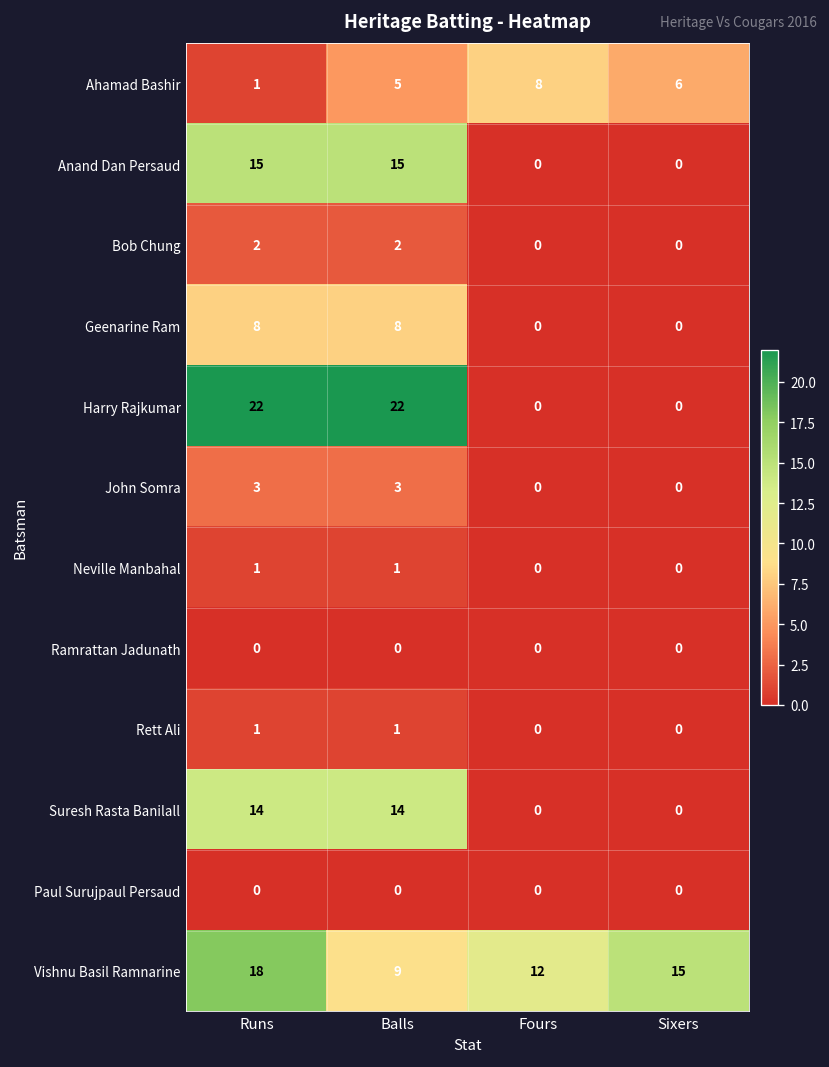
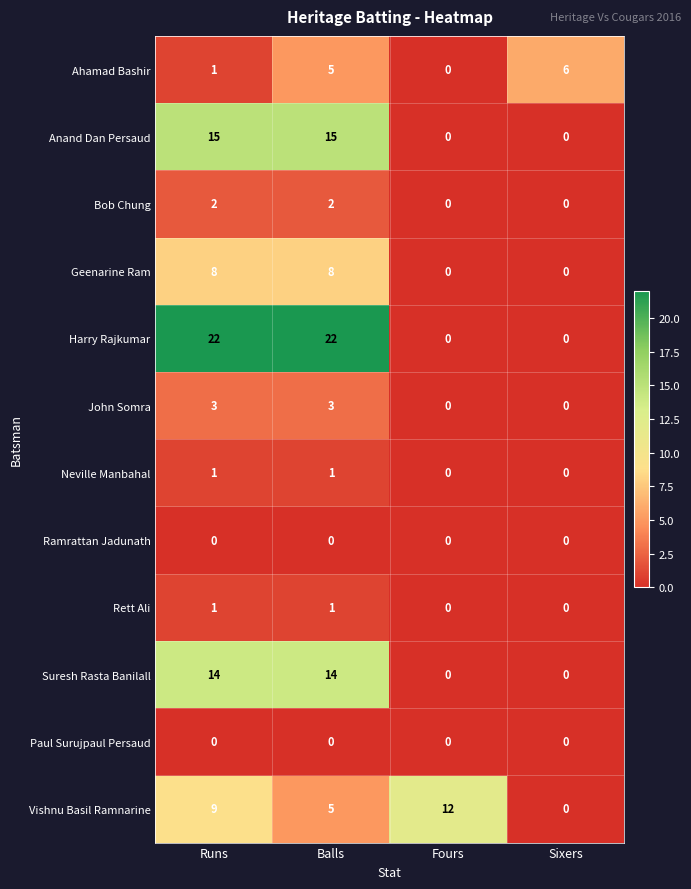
  {
    "Ahamad Bashir": {
      "Runs": 1,
      "Balls": 5,
-     "Fours": 8,
+     "Fours": 0,
      "Sixers": 6
    },
    "Anand Dan Persaud": {
      "Runs": 15,
      "Balls": 15,
      "Fours": 0,
      "Sixers": 0
    },
    "Bob Chung": {
      "Runs": 2,
      "Balls": 2,
      "Fours": 0,
      "Sixers": 0
    },
    "Geenarine Ram": {
      "Runs": 8,
      "Balls": 8,
      "Fours": 0,
      "Sixers": 0
    },
    "Harry Rajkumar": {
      "Runs": 22,
      "Balls": 22,
      "Fours": 0,
      "Sixers": 0
    },
    "John Somra": {
      "Runs": 3,
      "Balls": 3,
      "Fours": 0,
      "Sixers": 0
    },
    "Neville Manbahal": {
      "Runs": 1,
      "Balls": 1,
      "Fours": 0,
      "Sixers": 0
    },
    "Ramrattan Jadunath": {
      "Runs": 0,
      "Balls": 0,
      "Fours": 0,
      "Sixers": 0
    },
    "Rett Ali": {
      "Runs": 1,
      "Balls": 1,
      "Fours": 0,
      "Sixers": 0
    },
    "Suresh Rasta Banilall": {
      "Runs": 14,
      "Balls": 14,
      "Fours": 0,
      "Sixers": 0
    },
    "Paul Surujpaul Persaud": {
      "Runs": 0,
      "Balls": 0,
      "Fours": 0,
      "Sixers": 0
    },
    "Vishnu Basil Ramnarine": {
-     "Runs": 18,
-     "Balls": 9,
+     "Runs": 9,
+     "Balls": 5,
      "Fours": 12,
-     "Sixers": 15
+     "Sixers": 0
    }
  }
